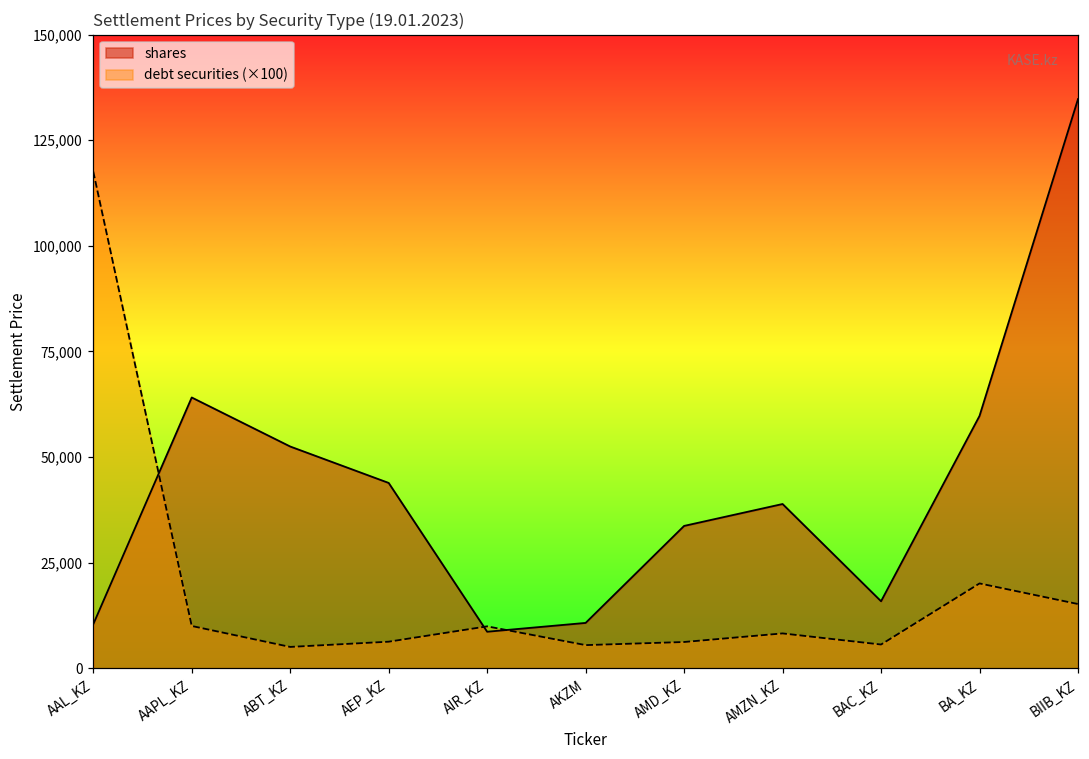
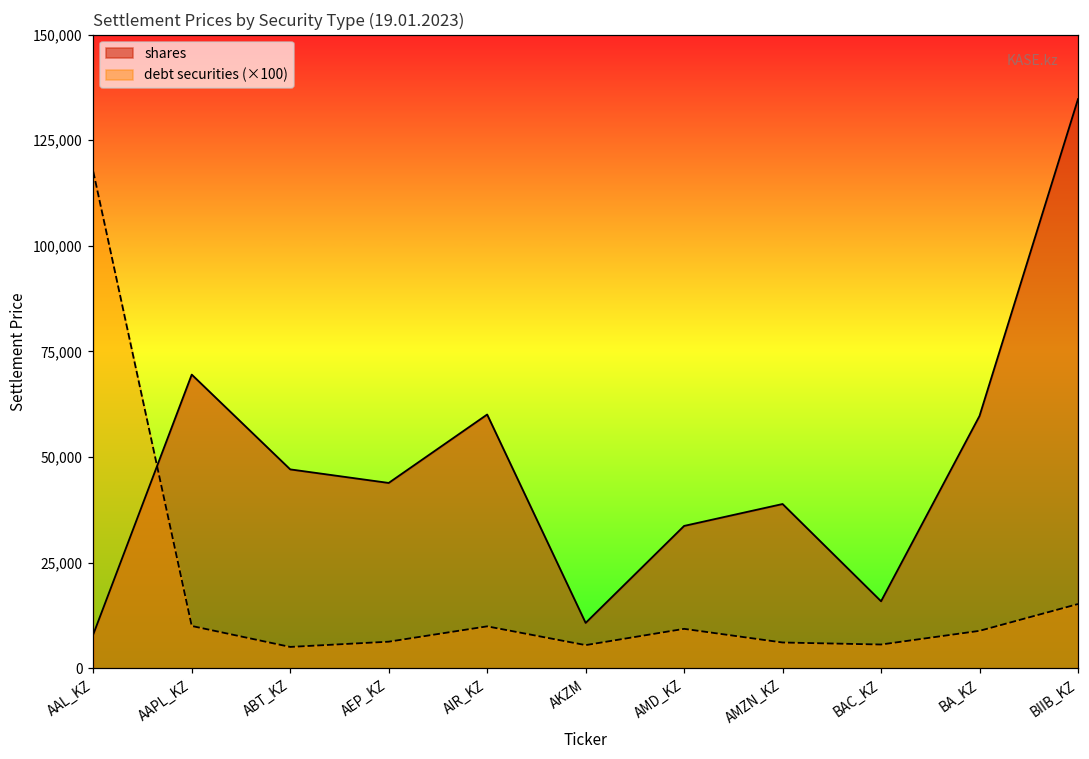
  {
    "shares": {
-     "AAL_KZ": "10,000",
-     "AAPL_KZ": "64,000",
-     "ABT_KZ": "52,000",
+     "AAL_KZ": "8,000",
+     "AAPL_KZ": "70,000",
+     "ABT_KZ": "47,000",
      "AEP_KZ": "44,000",
-     "AIR_KZ": "9,000",
+     "AIR_KZ": "60,000",
      "AKZM": "11,000",
      "AMD_KZ": "34,000",
      "AMZN_KZ": "39,000",
      "BAC_KZ": "16,000",
      "BA_KZ": "60,000",
      "BIIB_KZ": "135,000"
    },
    "debt securities (×100)": {
      "AAL_KZ": "118,000",
      "AAPL_KZ": "10,000",
      "ABT_KZ": "5,000",
      "AEP_KZ": "6,000",
      "AIR_KZ": "10,000",
      "AKZM": "5,000",
-     "AMD_KZ": "6,000",
-     "AMZN_KZ": "8,000",
+     "AMD_KZ": "9,000",
+     "AMZN_KZ": "6,000",
      "BAC_KZ": "6,000",
-     "BA_KZ": "20,000",
+     "BA_KZ": "9,000",
      "BIIB_KZ": "15,000"
    }
  }
